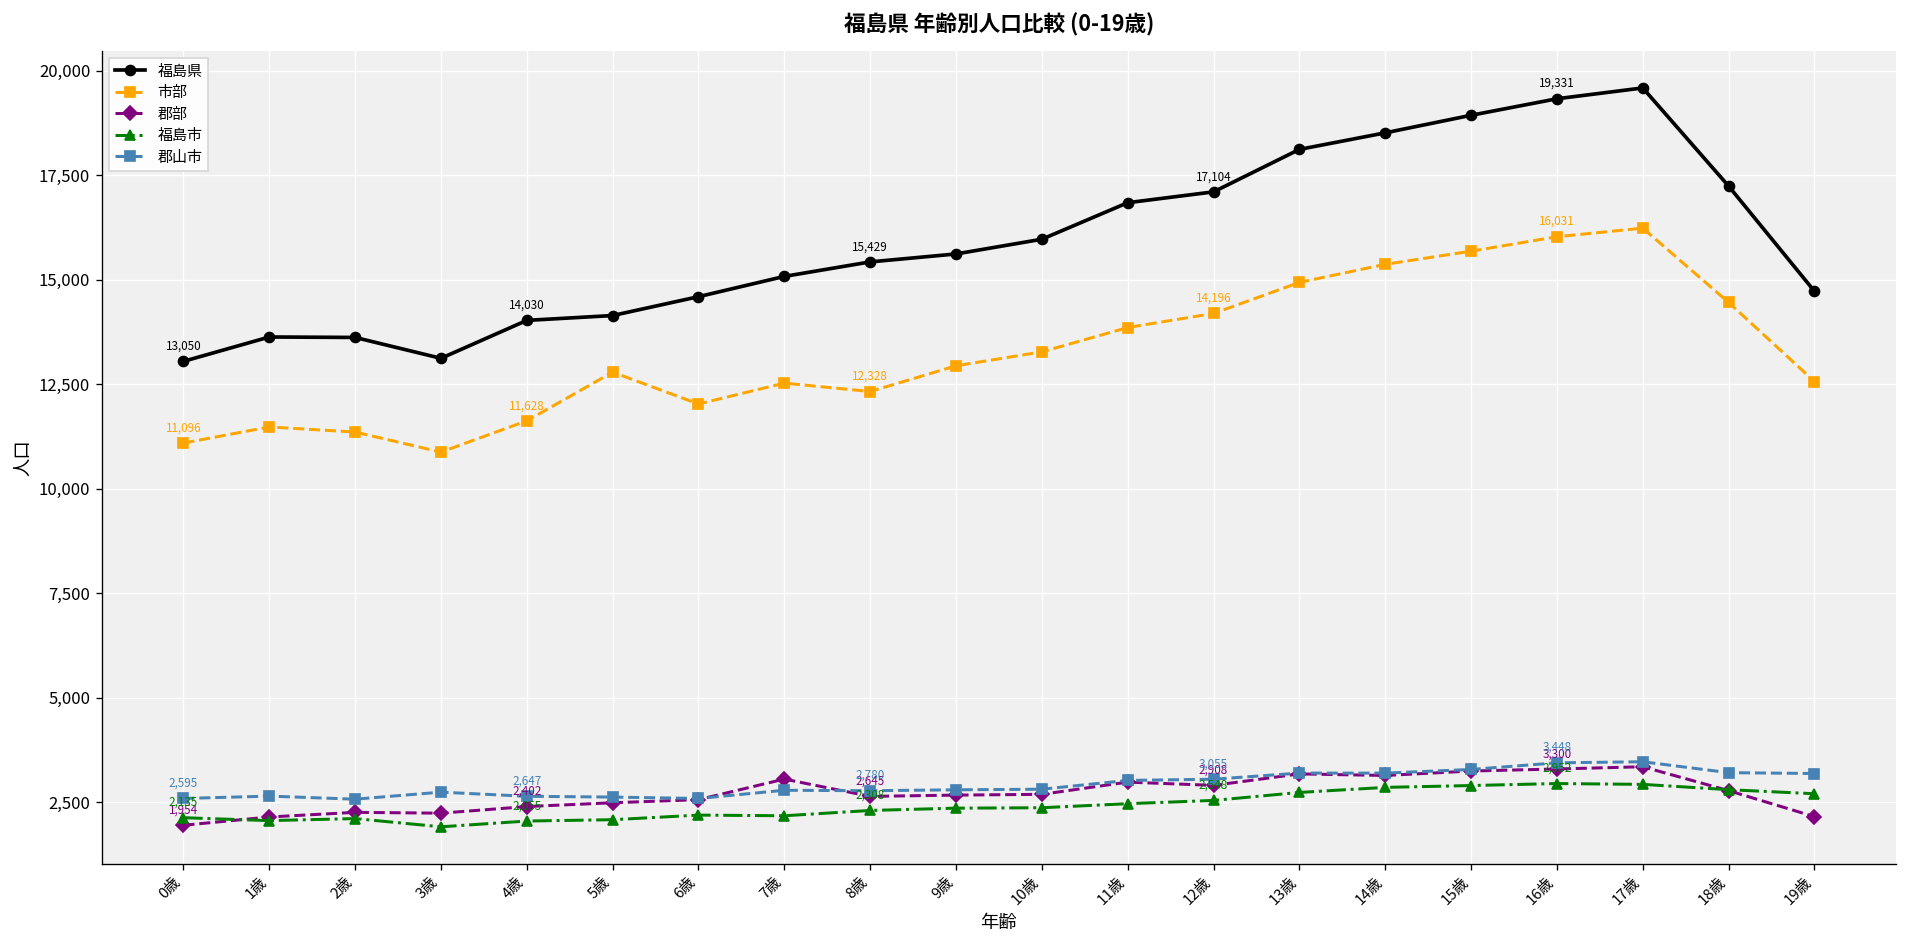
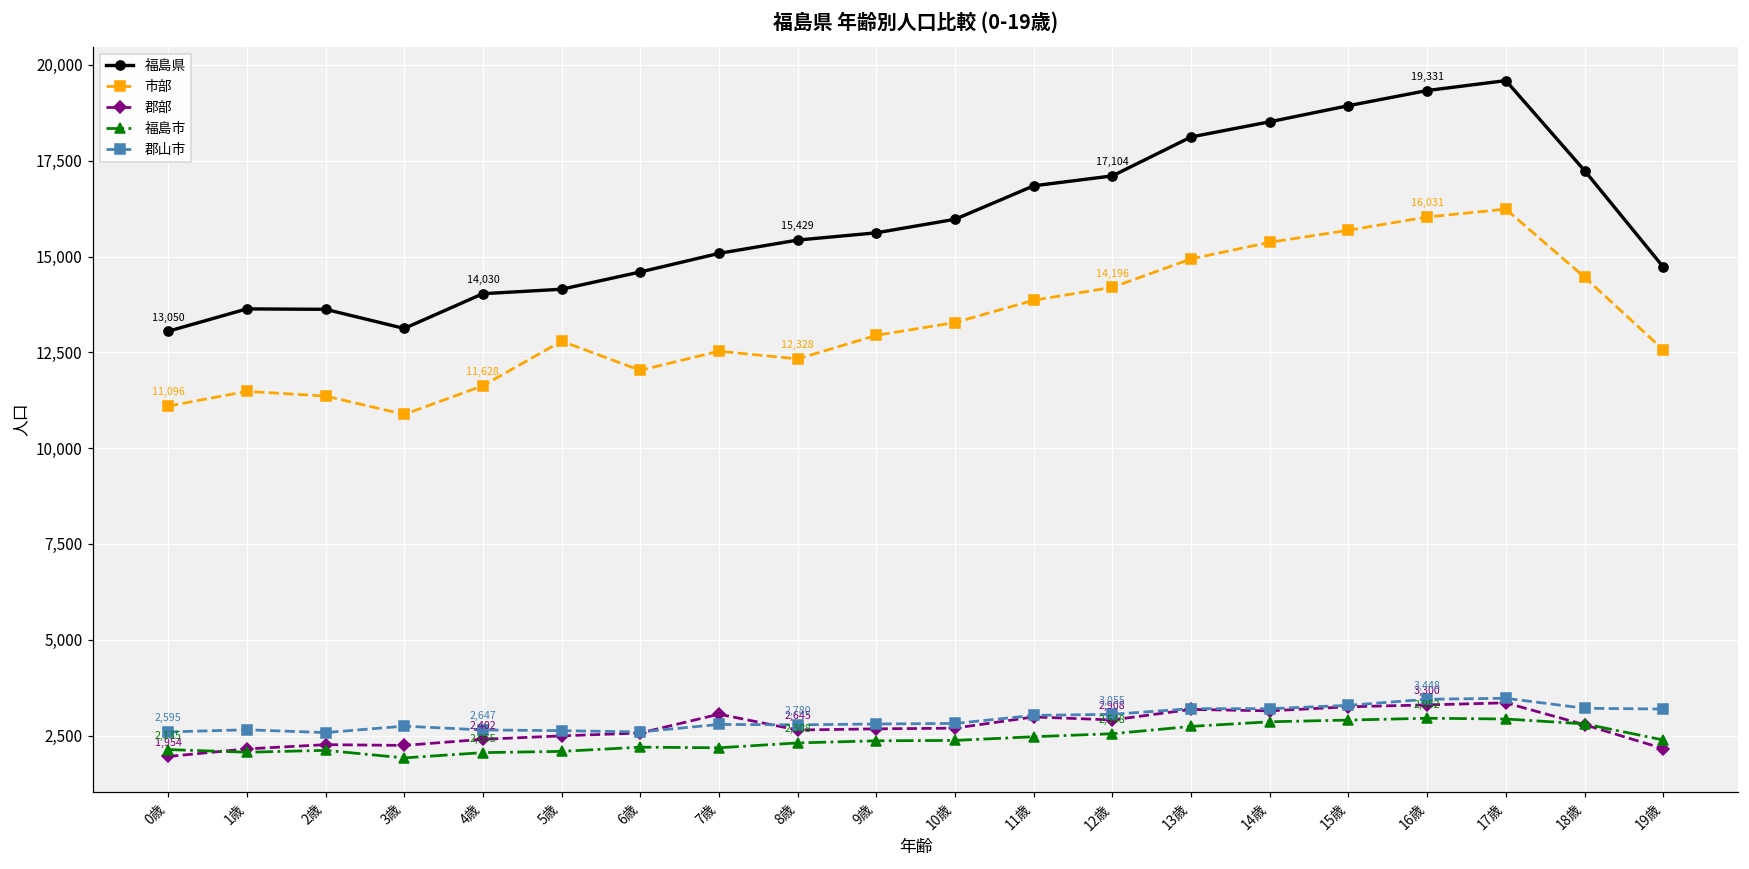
  {
    "福島県": {
      "0歳": "13,050",
      "4歳": "14,030",
      "8歳": "15,429",
      "12歳": "17,104",
      "16歳": "19,331"
    },
    "市部": {
      "0歳": "11,096",
      "4歳": "11,628",
      "8歳": "12,328",
      "12歳": "14,196",
      "16歳": "16,031"
    },
    "郡部": {
      "1歳": "2,200",
      "2歳": "2,300",
      "3歳": "2,200",
      "5歳": "2,500",
      "7歳": "3,100",
      "9歳": "2,700",
      "10歳": "2,700",
      "17歳": "3,400",
      "19歳": "2,200"
    },
    "福島市": {
      "1歳": "2,100",
      "2歳": "2,100",
      "3歳": "1,900",
      "5歳": "2,100",
      "6歳": "2,200",
      "7歳": "2,200",
      "9歳": "2,400",
      "10歳": "2,400",
      "11歳": "2,500",
      "13歳": "2,700",
      "14歳": "2,900",
      "15歳": "2,900",
      "17歳": "2,900",
-     "19歳": "2,700"
+     "19歳": "2,400"
    },
    "郡山市": {
      "0歳": "2,595",
      "4歳": "2,647"
    }
  }
